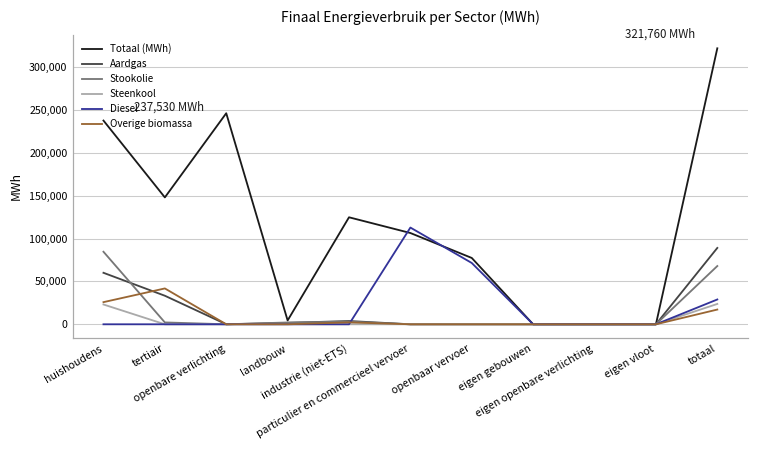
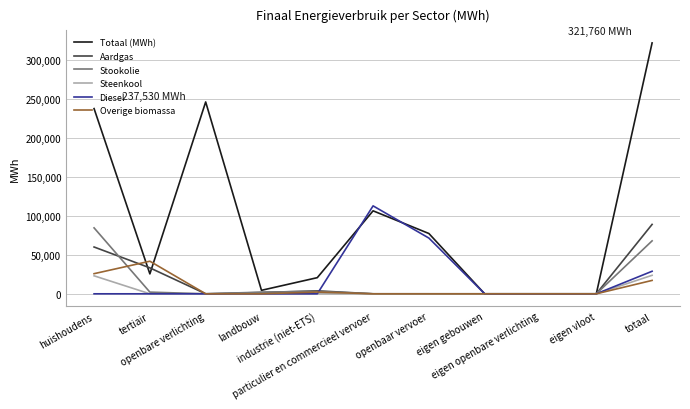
  {
    "Totaal (MWh)": {
      "huishoudens": "240,000",
-     "tertiair": "150,000",
-     "industrie (niet-ETS)": "120,000",
+     "tertiair": "30,000",
+     "industrie (niet-ETS)": "20,000",
      "particulier en commercieel vervoer": "110,000",
      "openbaar vervoer": "80,000"
    },
    "Aardgas": {
      "huishoudens": "60,000",
      "tertiair": "30,000",
      "totaal": "90,000"
    },
    "Stookolie": {
      "huishoudens": "80,000",
      "totaal": "70,000"
    },
    "Steenkool": {
      "totaal": "20,000"
    },
    "Diesel": {
      "huishoudens": "0",
      "particulier en commercieel vervoer": "110,000",
      "openbaar vervoer": "70,000",
      "totaal": "30,000"
    },
    "Overige biomassa": {
      "tertiair": "40,000",
      "totaal": "20,000"
    }
  }
